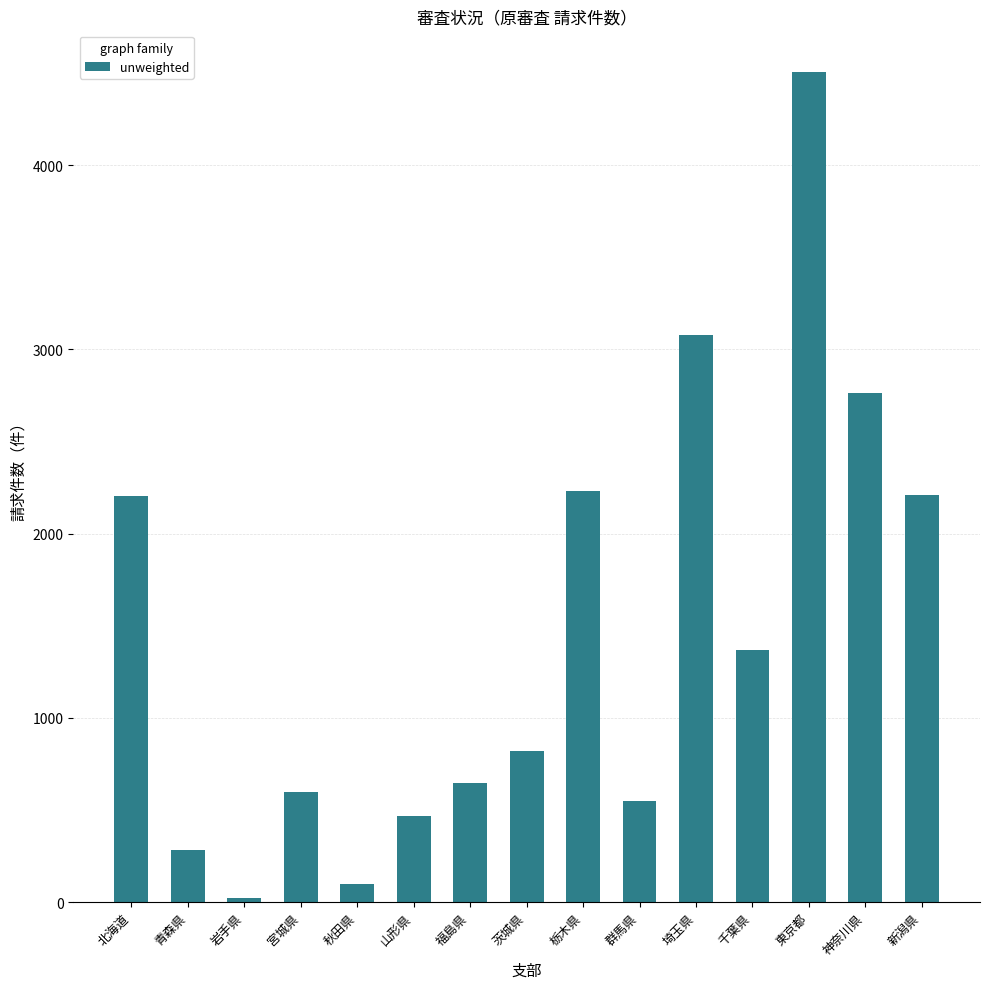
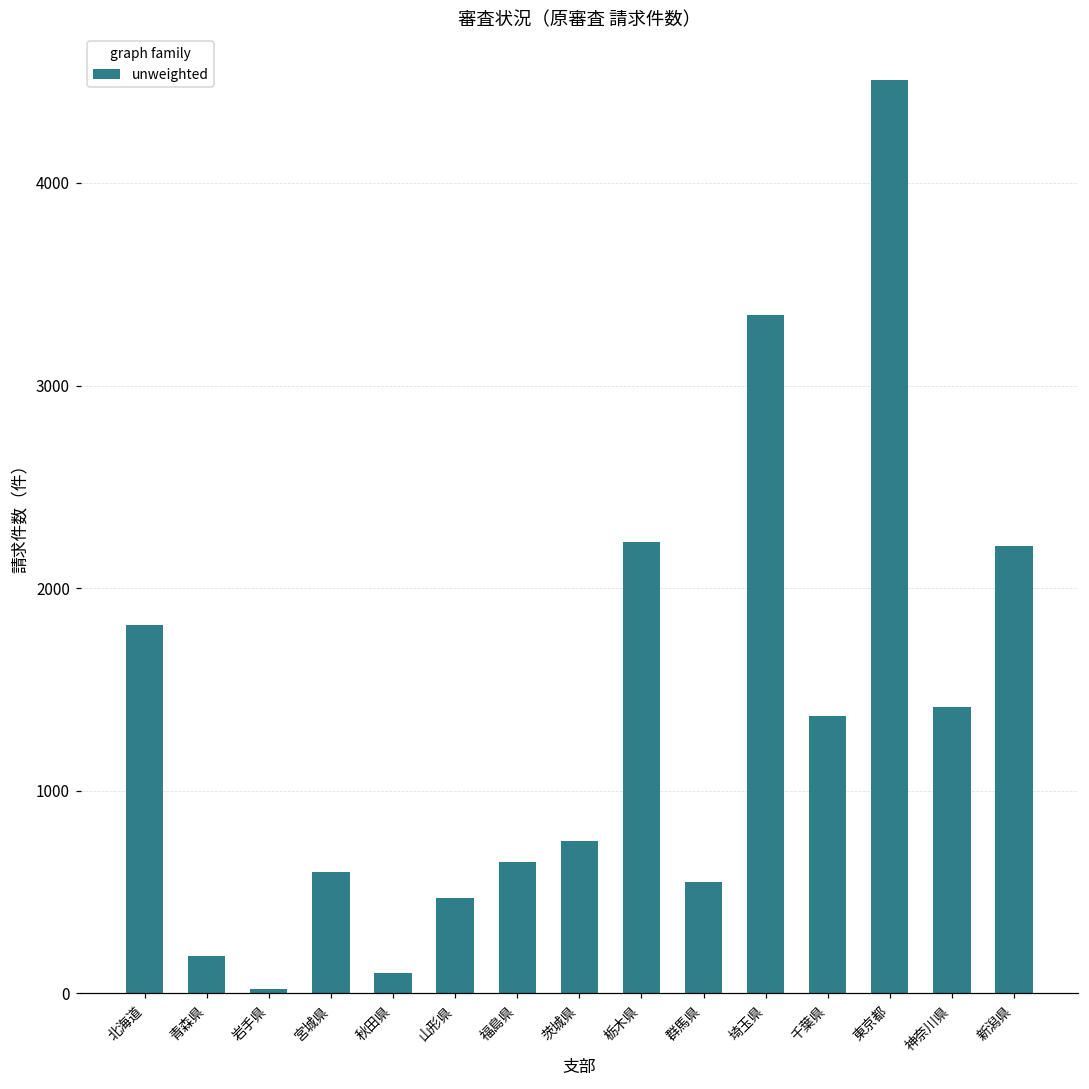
  {
-   "北海道": 2200,
-   "青森県": 280,
+   "北海道": 1820,
+   "青森県": 190,
    "岩手県": 20,
    "宮城県": 600,
    "秋田県": 100,
    "山形県": 470,
    "福島県": 650,
-   "茨城県": 820,
+   "茨城県": 750,
    "栃木県": 2230,
    "群馬県": 550,
-   "埼玉県": 3080,
+   "埼玉県": 3350,
    "千葉県": 1370,
    "東京都": 4510,
-   "神奈川県": 2760,
+   "神奈川県": 1410,
    "新潟県": 2210
  }
